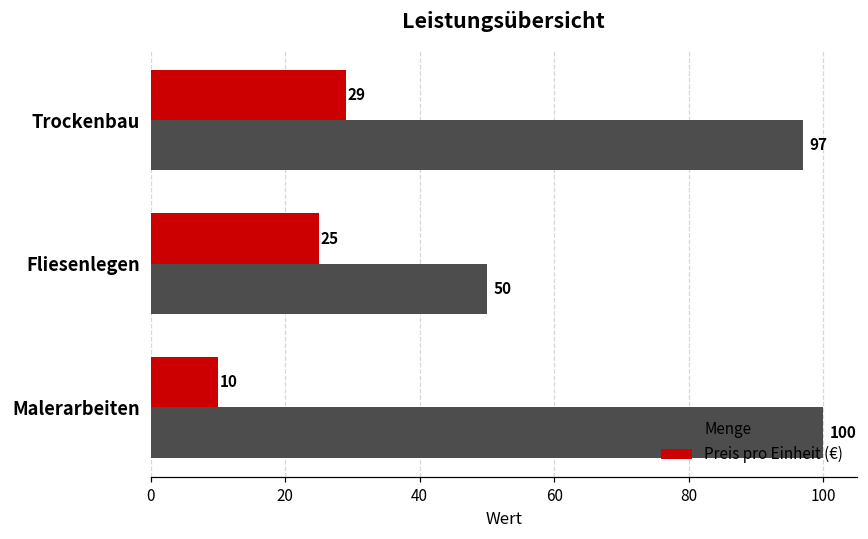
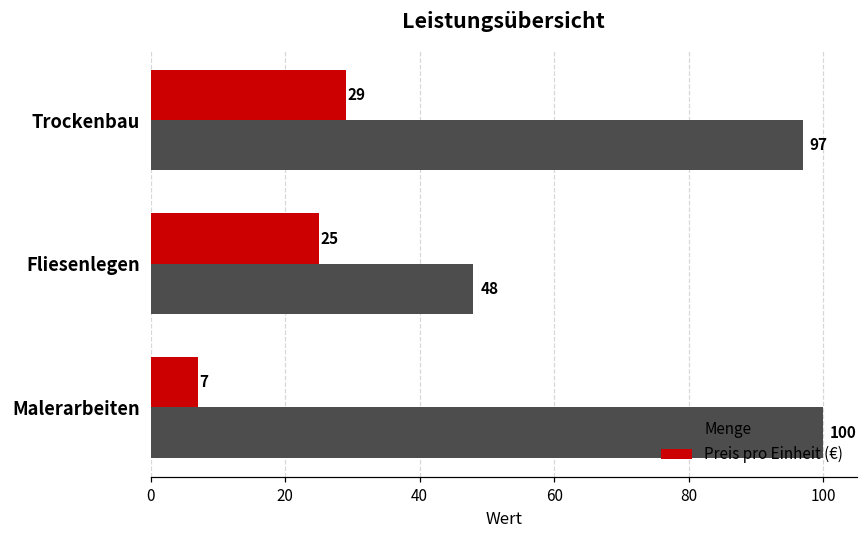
  {
    "Menge": {
      "Trockenbau": 97,
-     "Fliesenlegen": 50,
+     "Fliesenlegen": 48,
      "Malerarbeiten": 100
    },
    "Preis pro Einheit (€)": {
      "Trockenbau": 29,
      "Fliesenlegen": 25,
-     "Malerarbeiten": 10
+     "Malerarbeiten": 7
    }
  }
